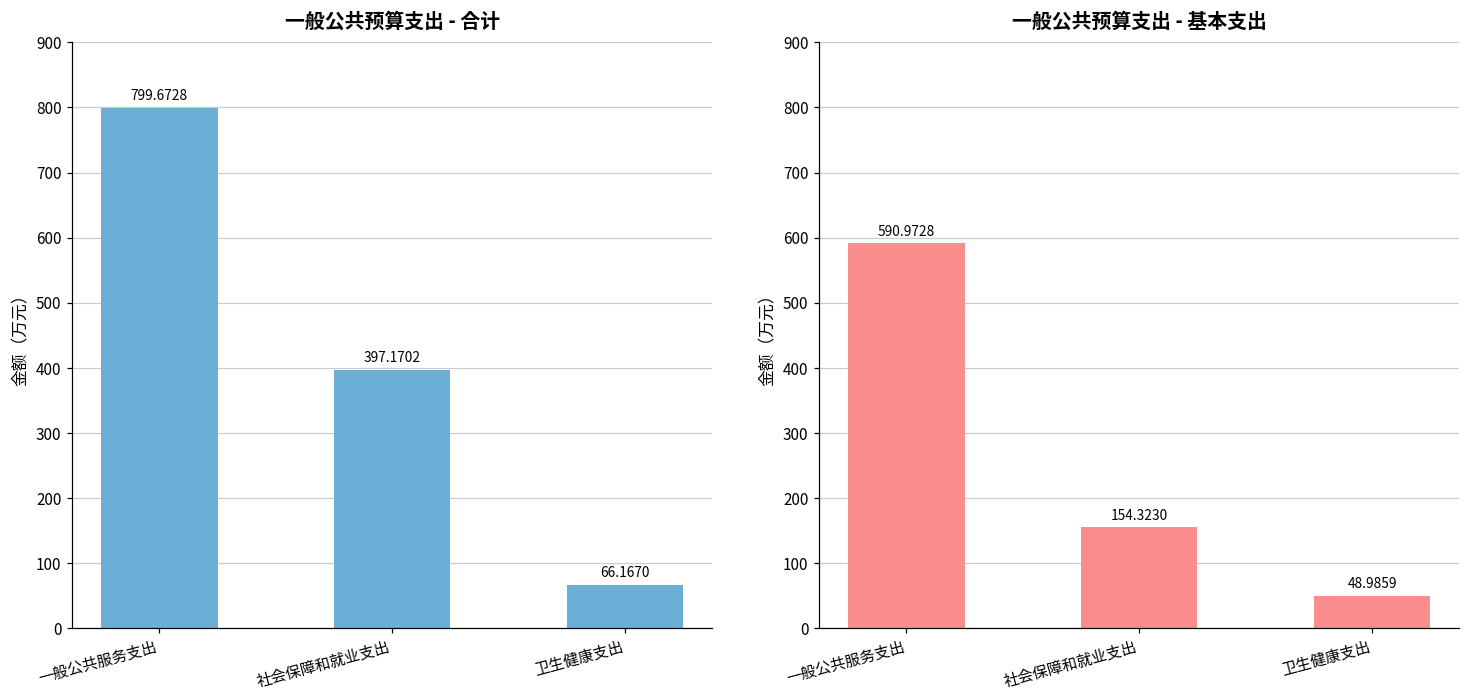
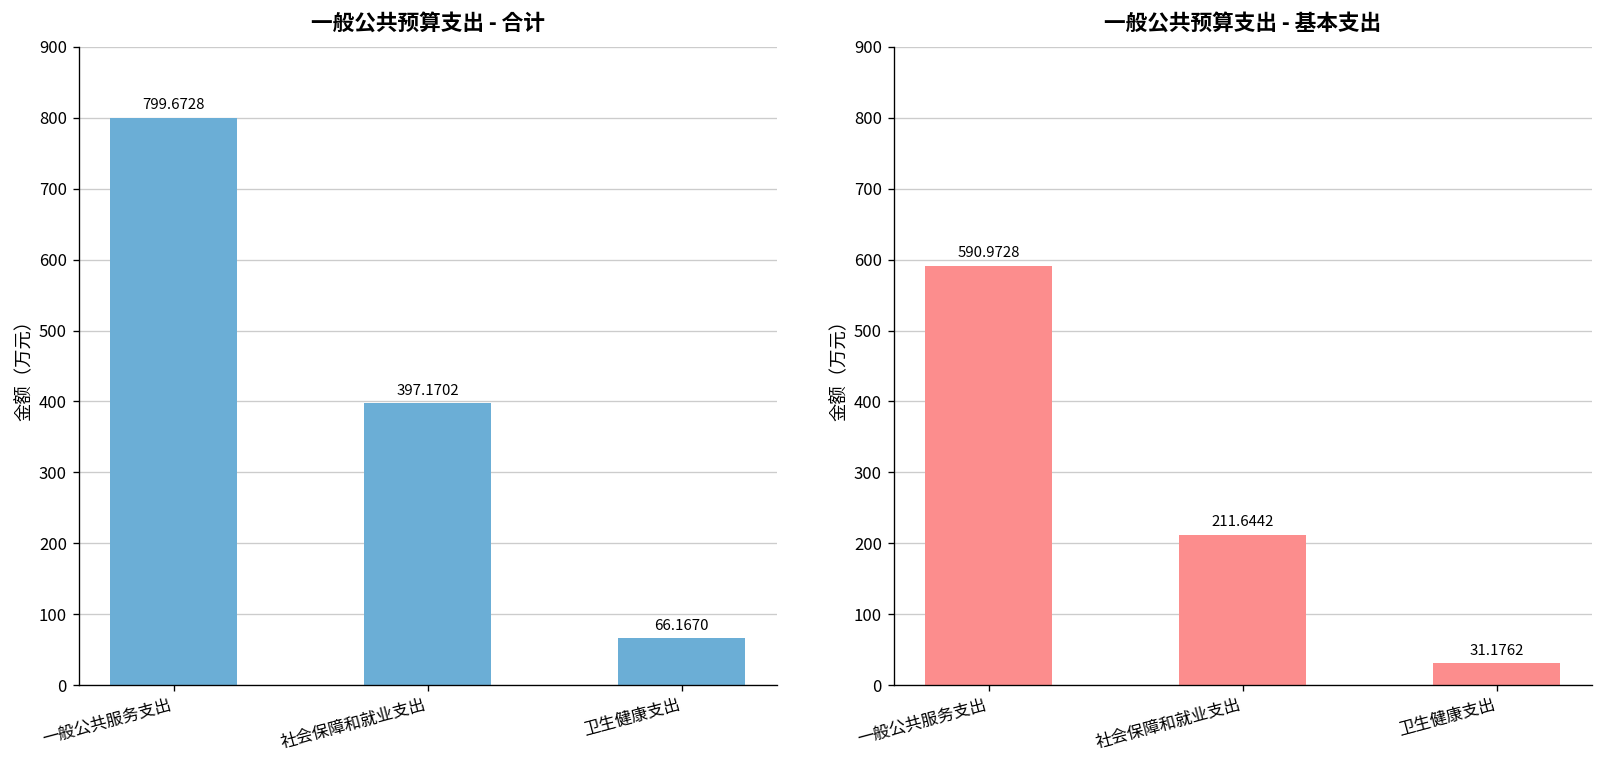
  {
    "一般公共预算支出 - 合计": {
      "一般公共服务支出": 799.6728,
      "社会保障和就业支出": 397.1702,
      "卫生健康支出": 66.1670
    },
    "一般公共预算支出 - 基本支出": {
      "一般公共服务支出": 590.9728,
-     "社会保障和就业支出": 154.3230,
-     "卫生健康支出": 48.9859
+     "社会保障和就业支出": 211.6442,
+     "卫生健康支出": 31.1762
    }
  }
